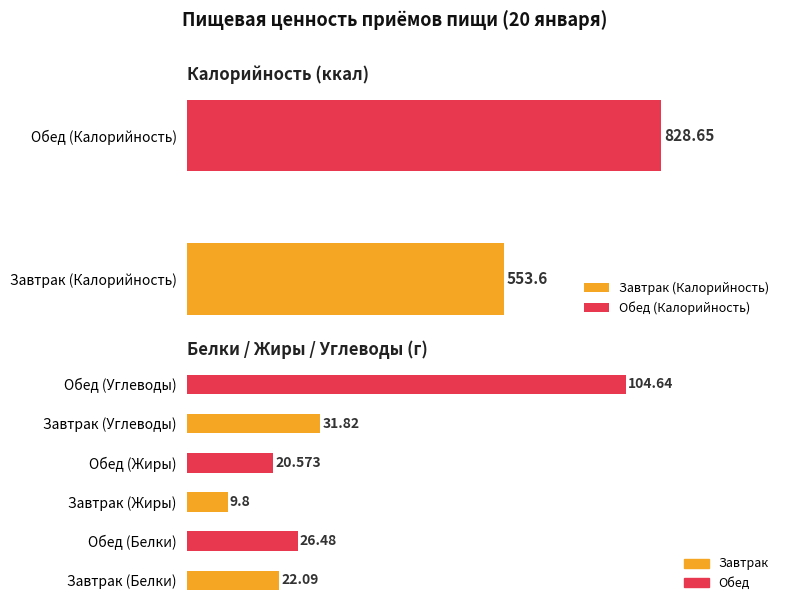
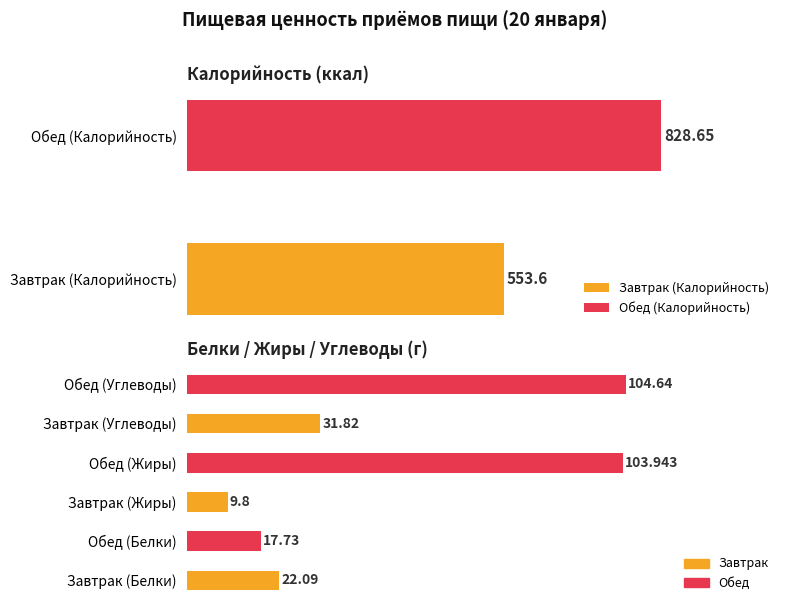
  {
    "Калорийность (ккал)": {
      "Обед (Калорийность)": 828.65,
      "Завтрак (Калорийность)": 553.6
    },
    "Белки / Жиры / Углеводы (г)": {
      "Обед (Углеводы)": 104.64,
      "Завтрак (Углеводы)": 31.82,
-     "Обед (Жиры)": 20.573,
+     "Обед (Жиры)": 103.943,
      "Завтрак (Жиры)": 9.8,
-     "Обед (Белки)": 26.48,
+     "Обед (Белки)": 17.73,
      "Завтрак (Белки)": 22.09
    }
  }
